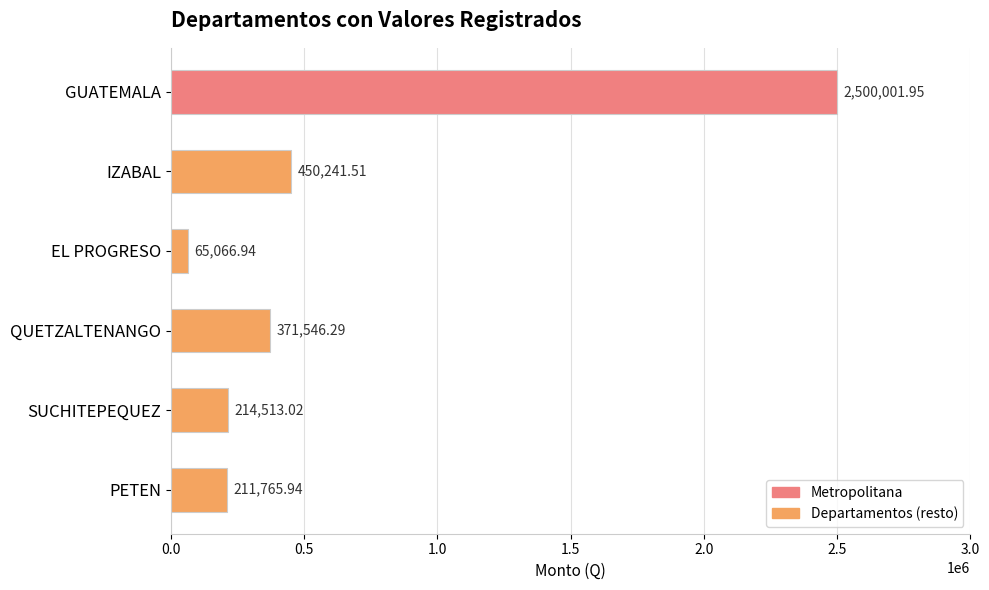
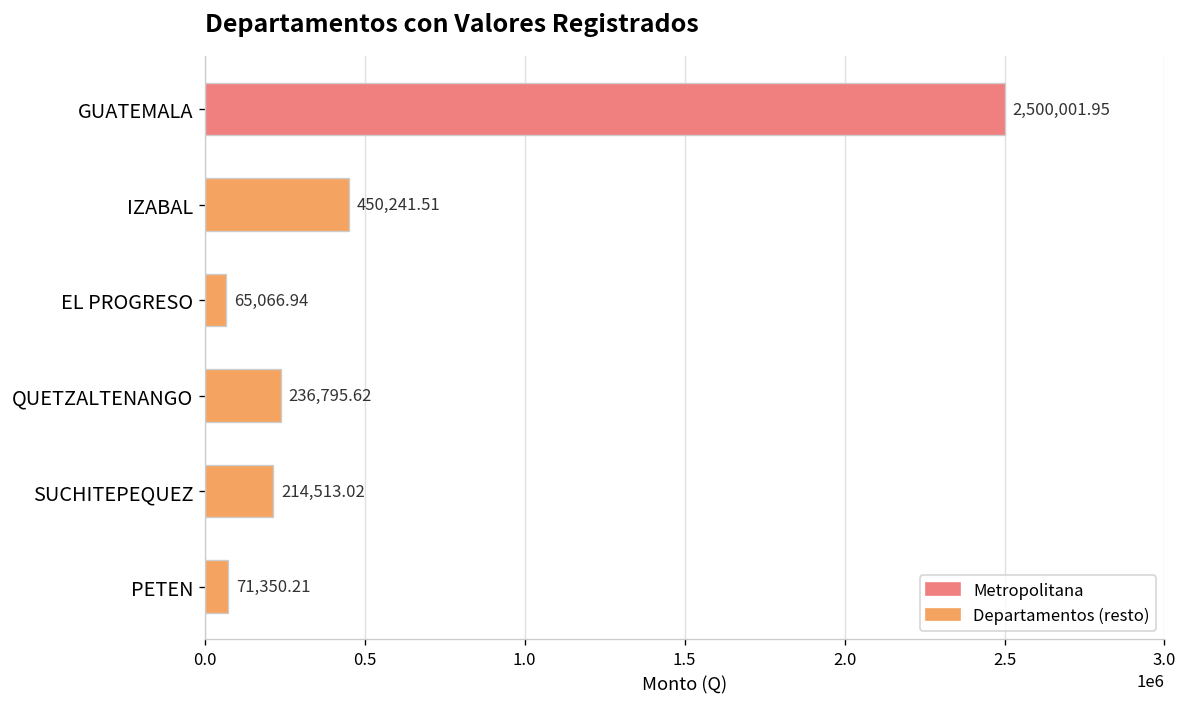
  {
    "GUATEMALA": "2,500,001.95",
    "IZABAL": "450,241.51",
    "EL PROGRESO": "65,066.94",
-   "QUETZALTENANGO": "371,546.29",
+   "QUETZALTENANGO": "236,795.62",
    "SUCHITEPEQUEZ": "214,513.02",
-   "PETEN": "211,765.94"
+   "PETEN": "71,350.21"
  }
